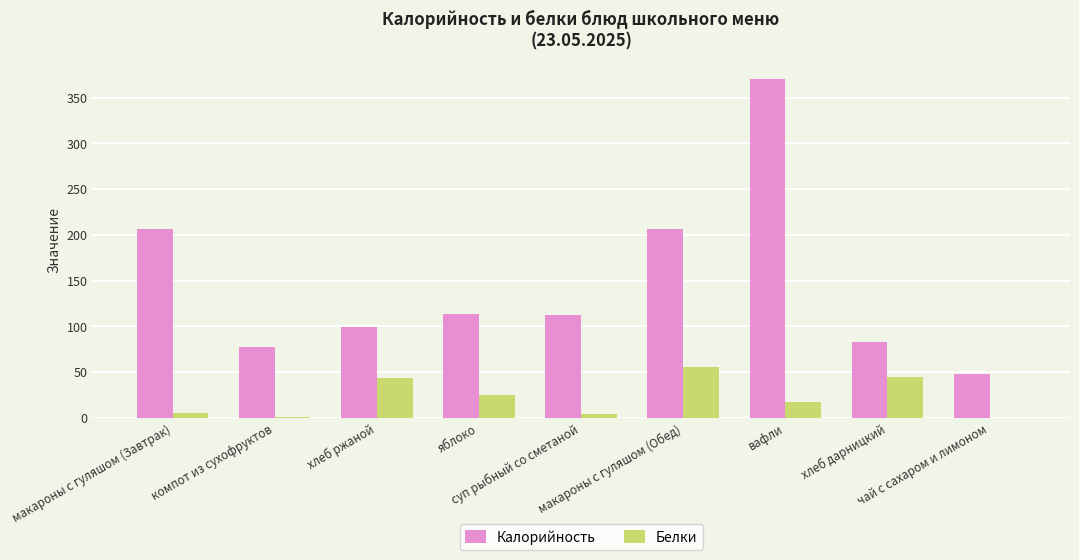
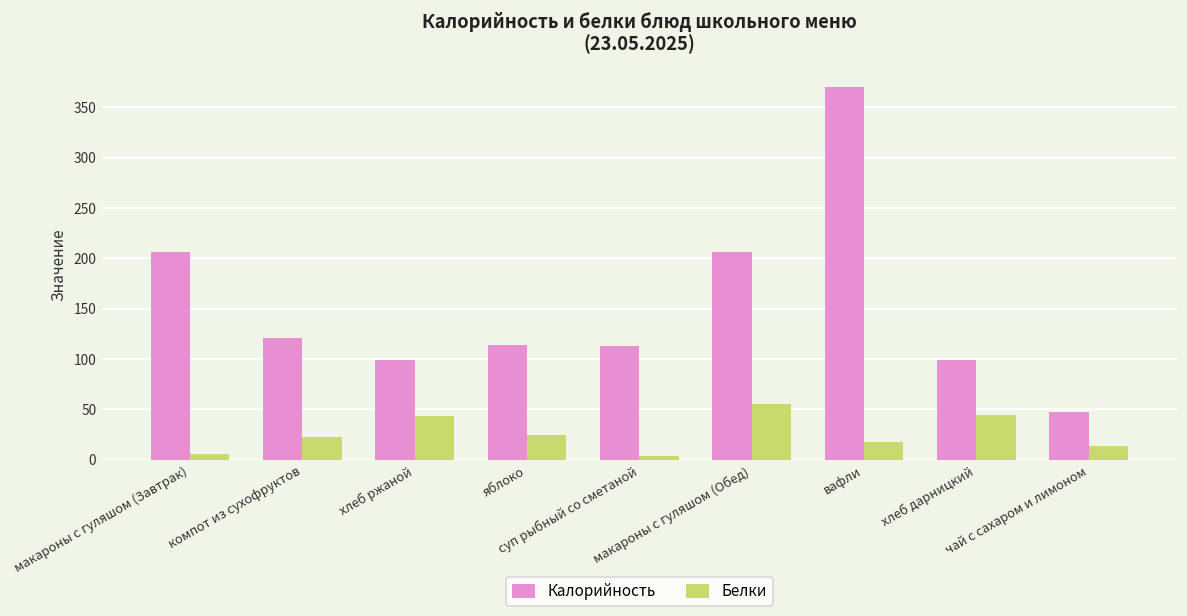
  {
    "Калорийность": {
      "макароны с гуляшом (Завтрак)": 210,
-     "компот из сухофруктов": 80,
+     "компот из сухофруктов": 120,
      "хлеб ржаной": 100,
      "яблоко": 110,
      "суп рыбный со сметаной": 110,
      "макароны с гуляшом (Обед)": 210,
      "вафли": 370,
-     "хлеб дарницкий": 80,
+     "хлеб дарницкий": 100,
      "чай с сахаром и лимоном": 50
    },
    "Белки": {
      "макароны с гуляшом (Завтрак)": 10,
-     "компот из сухофруктов": 0,
+     "компот из сухофруктов": 20,
      "хлеб ржаной": 40,
      "яблоко": 20,
      "суп рыбный со сметаной": 0,
      "макароны с гуляшом (Обед)": 60,
      "вафли": 20,
      "хлеб дарницкий": 40,
-     "чай с сахаром и лимоном": 0
+     "чай с сахаром и лимоном": 10
    }
  }
